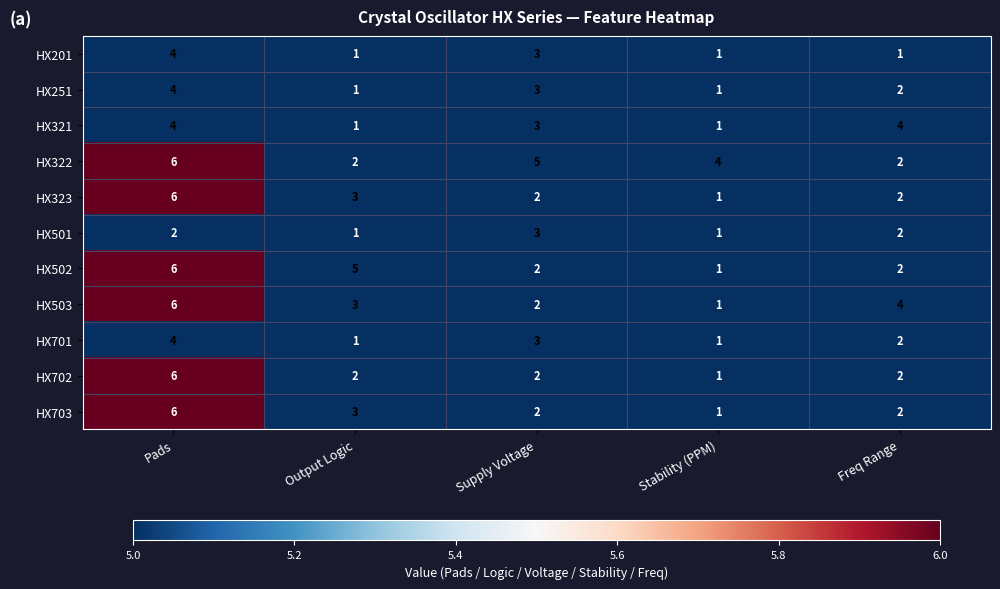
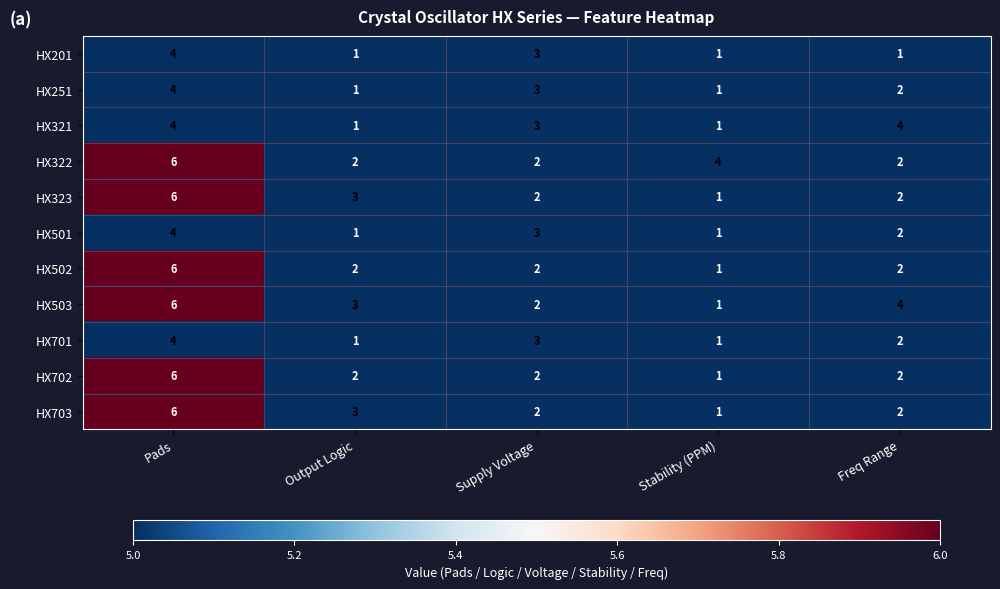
  {
    "HX201": {
      "Pads": 4,
      "Output Logic": 1,
      "Supply Voltage": 3,
      "Stability (PPM)": 1,
      "Freq Range": 1
    },
    "HX251": {
      "Pads": 4,
      "Output Logic": 1,
      "Supply Voltage": 3,
      "Stability (PPM)": 1,
      "Freq Range": 2
    },
    "HX321": {
      "Pads": 4,
      "Output Logic": 1,
      "Supply Voltage": 3,
      "Stability (PPM)": 1,
      "Freq Range": 4
    },
    "HX322": {
      "Pads": 6,
      "Output Logic": 2,
-     "Supply Voltage": 5,
+     "Supply Voltage": 2,
      "Stability (PPM)": 4,
      "Freq Range": 2
    },
    "HX323": {
      "Pads": 6,
      "Output Logic": 3,
      "Supply Voltage": 2,
      "Stability (PPM)": 1,
      "Freq Range": 2
    },
    "HX501": {
-     "Pads": 2,
+     "Pads": 4,
      "Output Logic": 1,
      "Supply Voltage": 3,
      "Stability (PPM)": 1,
      "Freq Range": 2
    },
    "HX502": {
      "Pads": 6,
-     "Output Logic": 5,
+     "Output Logic": 2,
      "Supply Voltage": 2,
      "Stability (PPM)": 1,
      "Freq Range": 2
    },
    "HX503": {
      "Pads": 6,
      "Output Logic": 3,
      "Supply Voltage": 2,
      "Stability (PPM)": 1,
      "Freq Range": 4
    },
    "HX701": {
      "Pads": 4,
      "Output Logic": 1,
      "Supply Voltage": 3,
      "Stability (PPM)": 1,
      "Freq Range": 2
    },
    "HX702": {
      "Pads": 6,
      "Output Logic": 2,
      "Supply Voltage": 2,
      "Stability (PPM)": 1,
      "Freq Range": 2
    },
    "HX703": {
      "Pads": 6,
      "Output Logic": 3,
      "Supply Voltage": 2,
      "Stability (PPM)": 1,
      "Freq Range": 2
    }
  }
